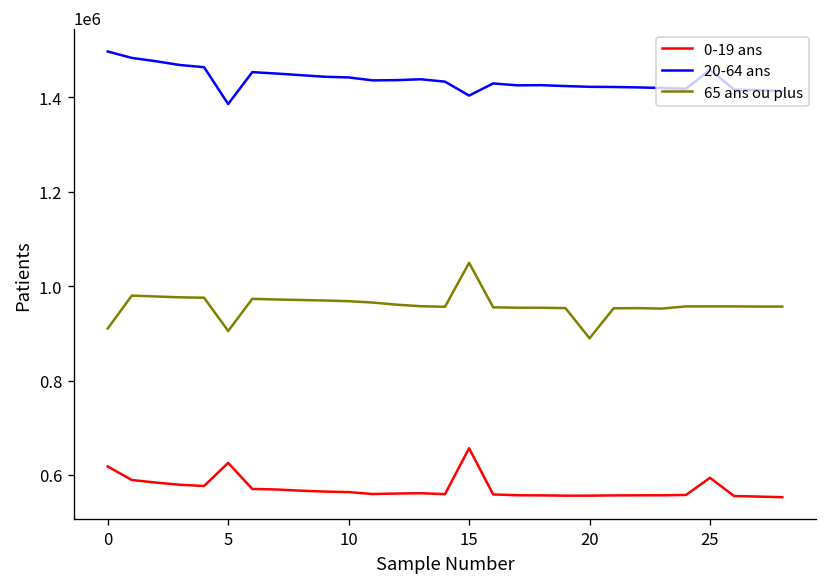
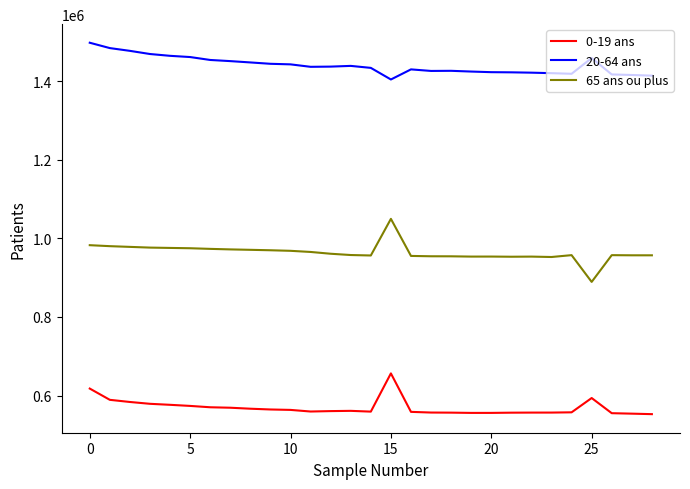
  {
    "0-19 ans": {
      "0": 620000,
-     "5": 630000,
+     "5": 570000,
      "10": 560000,
      "15": 660000,
      "20": 560000,
      "25": 590000
    },
    "20-64 ans": {
      "0": 1500000,
-     "5": 1390000,
+     "5": 1460000,
      "10": 1440000,
      "15": 1400000,
      "20": 1420000
    },
    "65 ans ou plus": {
-     "0": 910000,
-     "5": 910000,
+     "0": 980000,
+     "5": 970000,
      "10": 970000,
      "15": 1050000,
-     "20": 890000,
-     "25": 960000
+     "20": 950000,
+     "25": 890000
    }
  }
